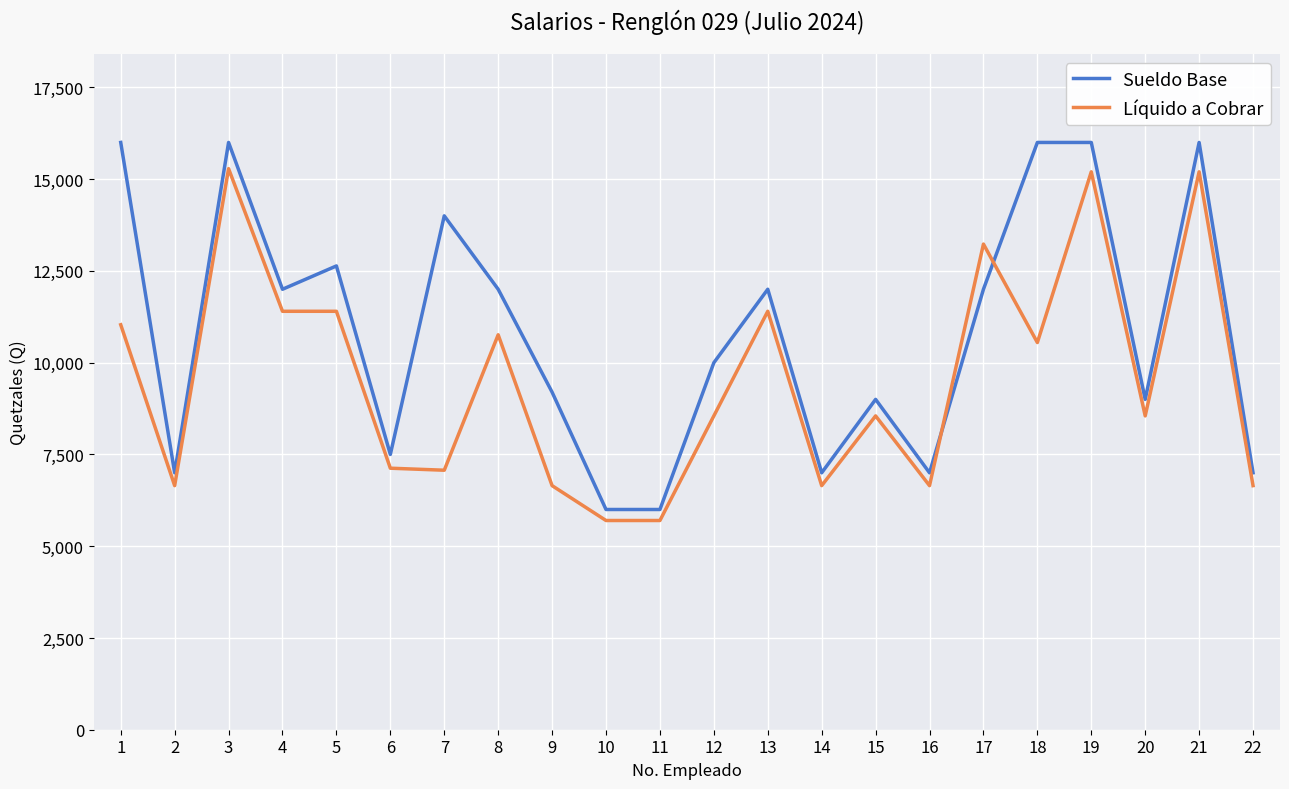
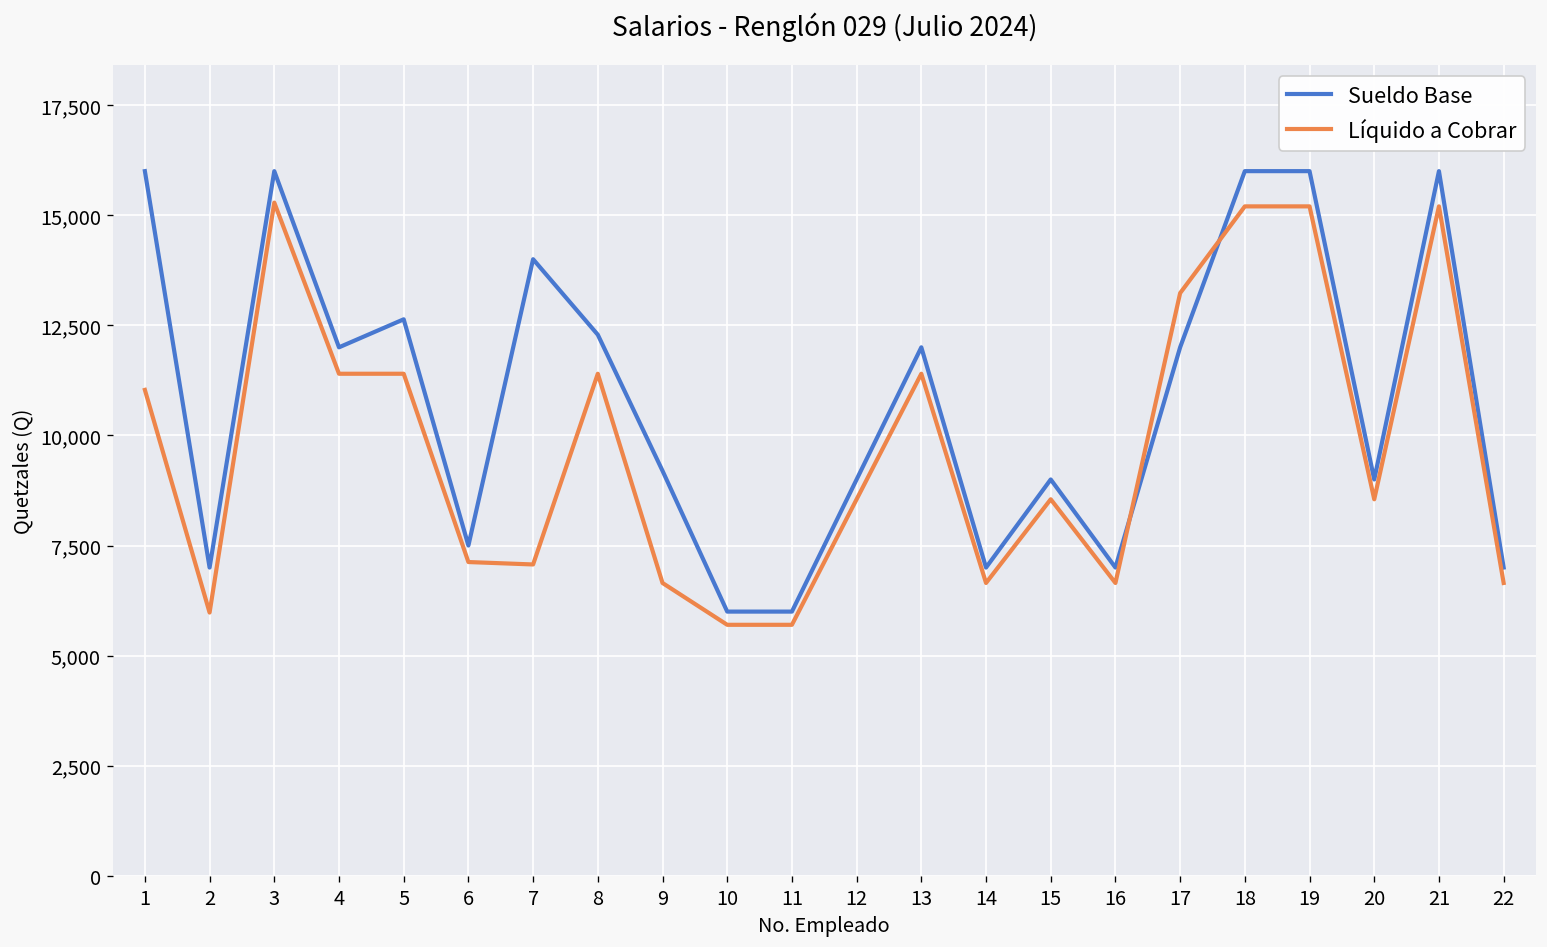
  {
    "Sueldo Base": {
      "1": "16,000",
      "2": "7,000",
      "3": "16,000",
      "4": "12,000",
      "5": "12,600",
      "6": "7,500",
      "7": "14,000",
-     "8": "12,000",
+     "8": "12,300",
      "9": "9,200",
      "10": "6,000",
      "11": "6,000",
-     "12": "10,000",
+     "12": "9,000",
      "13": "12,000",
      "14": "7,000",
      "15": "9,000",
      "16": "7,000",
      "17": "12,000",
      "18": "16,000",
      "19": "16,000",
      "20": "9,000",
      "21": "16,000",
      "22": "7,000"
    },
    "Líquido a Cobrar": {
      "1": "11,000",
-     "2": "6,700",
+     "2": "6,000",
      "3": "15,300",
      "4": "11,400",
      "5": "11,400",
      "6": "7,100",
      "7": "7,100",
-     "8": "10,800",
+     "8": "11,400",
      "9": "6,700",
      "10": "5,700",
      "11": "5,700",
      "12": "8,600",
      "13": "11,400",
      "14": "6,700",
      "15": "8,600",
      "16": "6,700",
      "17": "13,200",
-     "18": "10,500",
+     "18": "15,200",
      "19": "15,200",
      "20": "8,600",
      "21": "15,200",
      "22": "6,700"
    }
  }
